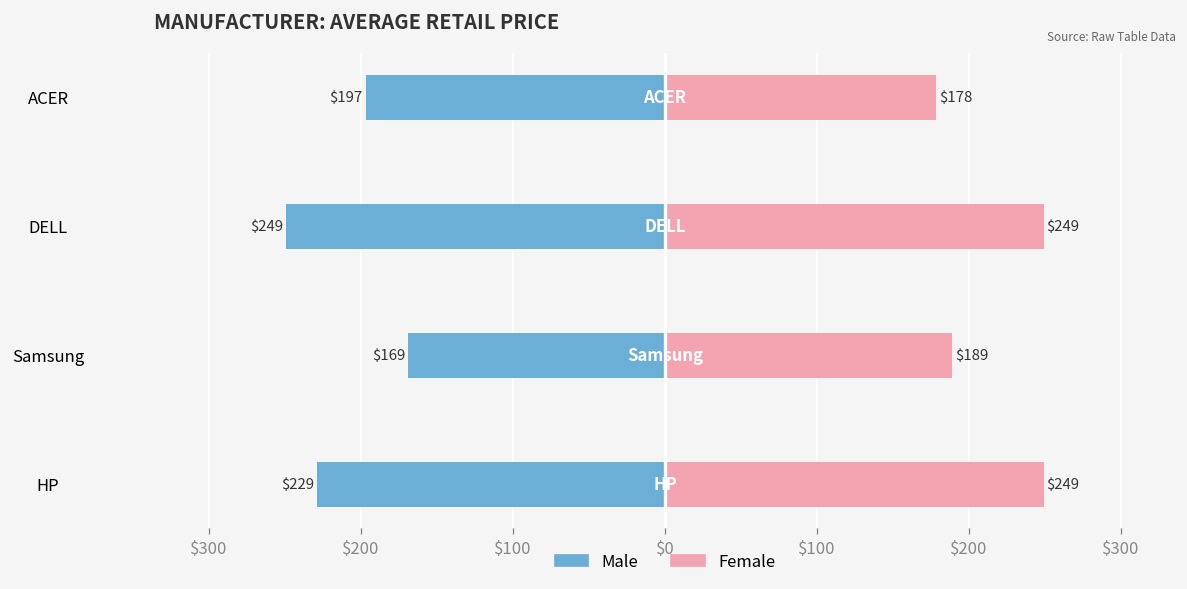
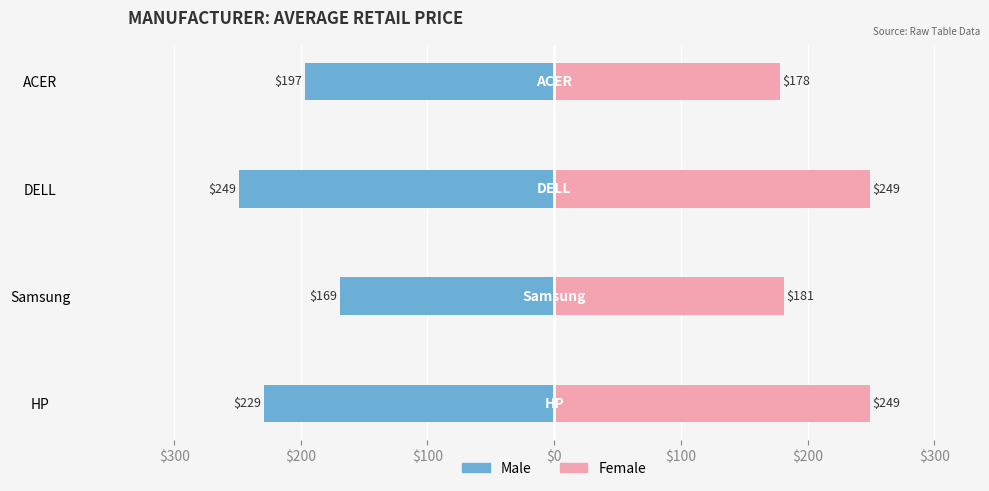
  {
    "Female": {
      "ACER": "$178",
      "DELL": "$249",
-     "Samsung": "$189",
+     "Samsung": "$181",
      "HP": "$249"
    }
  }
